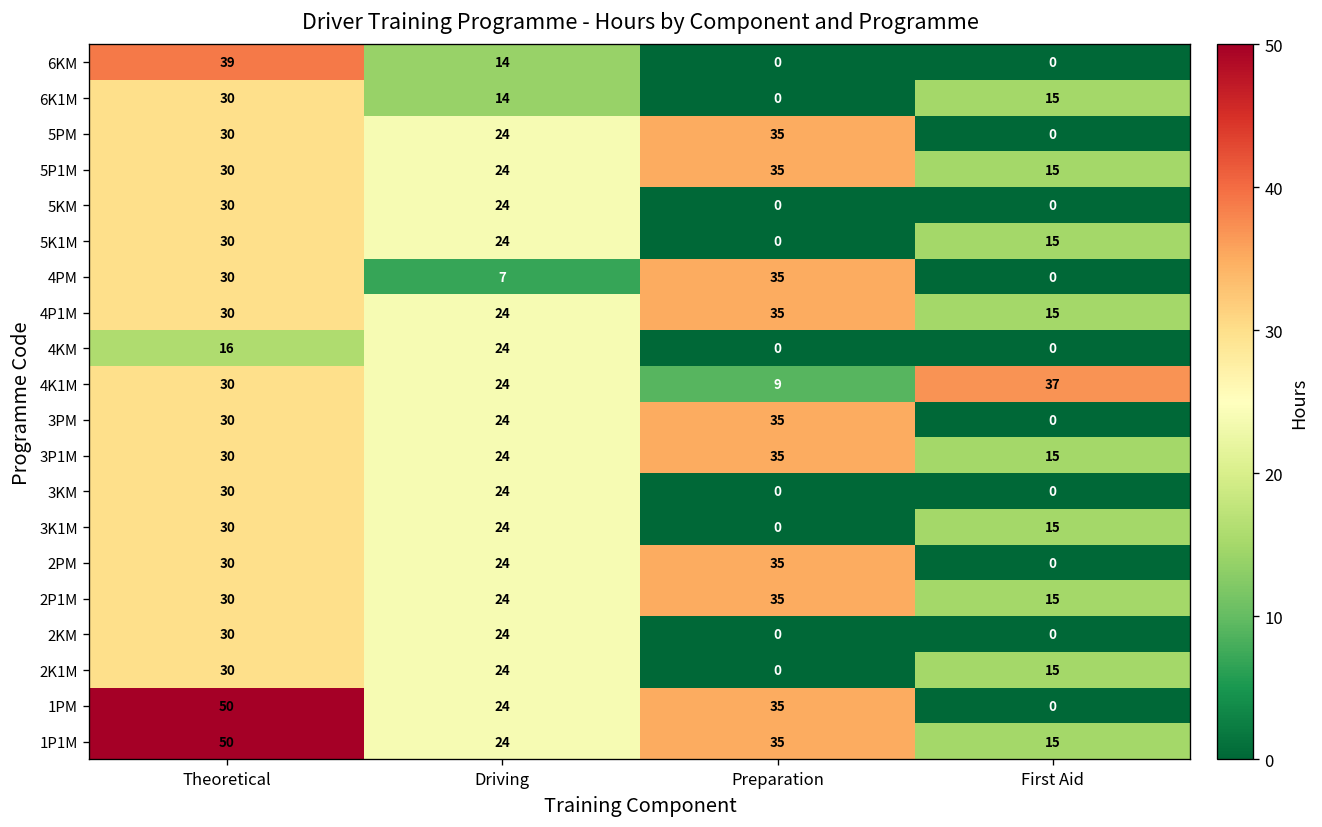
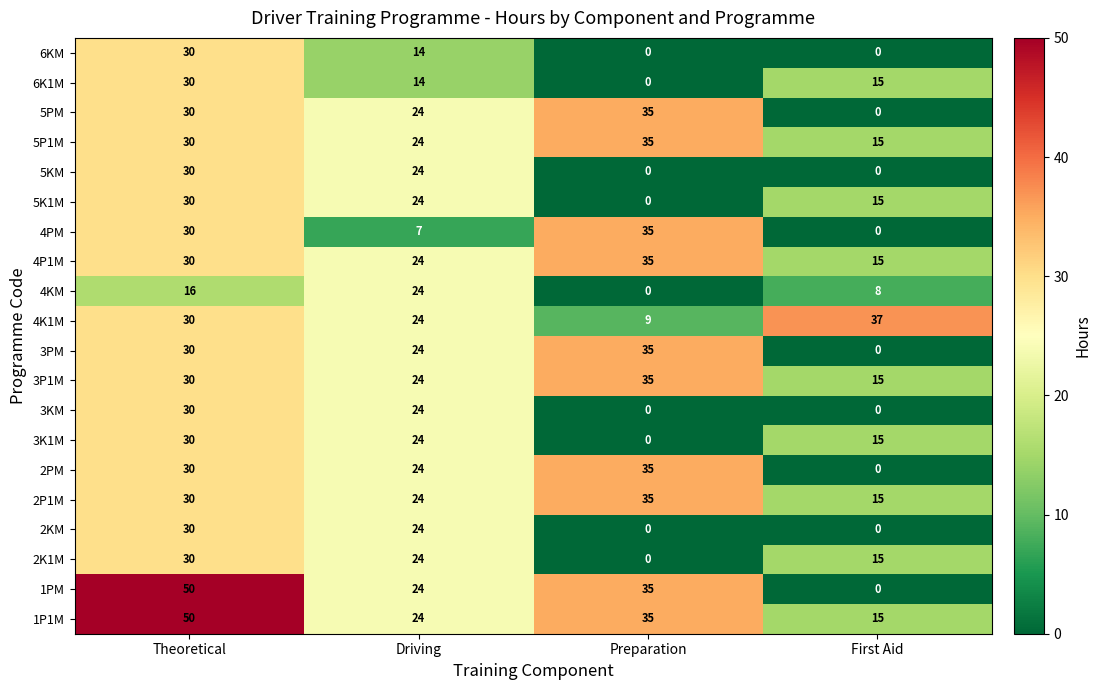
  {
    "6KM": {
-     "Theoretical": 39,
+     "Theoretical": 30,
      "Driving": 14,
      "Preparation": 0,
      "First Aid": 0
    },
    "6K1M": {
      "Theoretical": 30,
      "Driving": 14,
      "Preparation": 0,
      "First Aid": 15
    },
    "5PM": {
      "Theoretical": 30,
      "Driving": 24,
      "Preparation": 35,
      "First Aid": 0
    },
    "5P1M": {
      "Theoretical": 30,
      "Driving": 24,
      "Preparation": 35,
      "First Aid": 15
    },
    "5KM": {
      "Theoretical": 30,
      "Driving": 24,
      "Preparation": 0,
      "First Aid": 0
    },
    "5K1M": {
      "Theoretical": 30,
      "Driving": 24,
      "Preparation": 0,
      "First Aid": 15
    },
    "4PM": {
      "Theoretical": 30,
      "Driving": 7,
      "Preparation": 35,
      "First Aid": 0
    },
    "4P1M": {
      "Theoretical": 30,
      "Driving": 24,
      "Preparation": 35,
      "First Aid": 15
    },
    "4KM": {
      "Theoretical": 16,
      "Driving": 24,
      "Preparation": 0,
-     "First Aid": 0
+     "First Aid": 8
    },
    "4K1M": {
      "Theoretical": 30,
      "Driving": 24,
      "Preparation": 9,
      "First Aid": 37
    },
    "3PM": {
      "Theoretical": 30,
      "Driving": 24,
      "Preparation": 35,
      "First Aid": 0
    },
    "3P1M": {
      "Theoretical": 30,
      "Driving": 24,
      "Preparation": 35,
      "First Aid": 15
    },
    "3KM": {
      "Theoretical": 30,
      "Driving": 24,
      "Preparation": 0,
      "First Aid": 0
    },
    "3K1M": {
      "Theoretical": 30,
      "Driving": 24,
      "Preparation": 0,
      "First Aid": 15
    },
    "2PM": {
      "Theoretical": 30,
      "Driving": 24,
      "Preparation": 35,
      "First Aid": 0
    },
    "2P1M": {
      "Theoretical": 30,
      "Driving": 24,
      "Preparation": 35,
      "First Aid": 15
    },
    "2KM": {
      "Theoretical": 30,
      "Driving": 24,
      "Preparation": 0,
      "First Aid": 0
    },
    "2K1M": {
      "Theoretical": 30,
      "Driving": 24,
      "Preparation": 0,
      "First Aid": 15
    },
    "1PM": {
      "Theoretical": 50,
      "Driving": 24,
      "Preparation": 35,
      "First Aid": 0
    },
    "1P1M": {
      "Theoretical": 50,
      "Driving": 24,
      "Preparation": 35,
      "First Aid": 15
    }
  }
